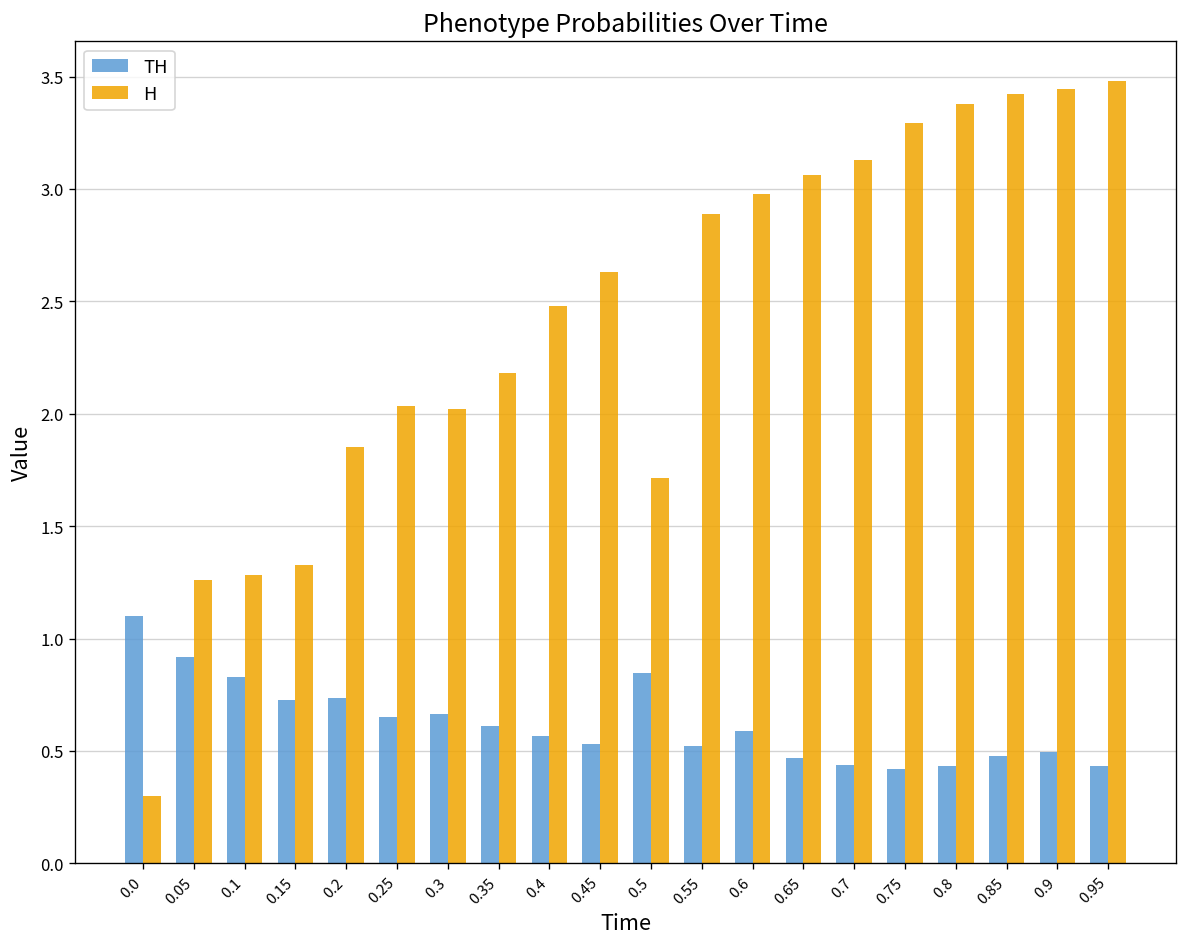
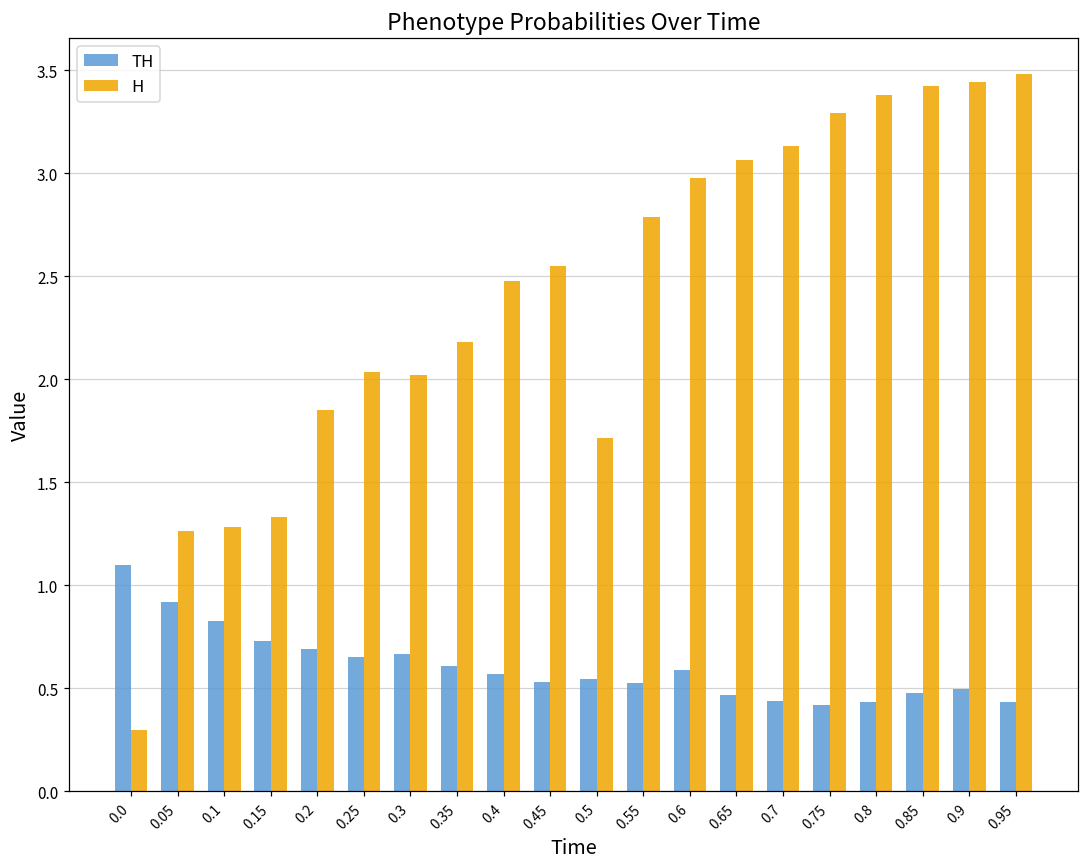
  {
    "TH": {
      "0.0": 1.10,
      "0.05": 0.92,
      "0.1": 0.83,
      "0.15": 0.73,
-     "0.2": 0.73,
+     "0.2": 0.69,
      "0.25": 0.65,
      "0.3": 0.66,
      "0.35": 0.61,
      "0.4": 0.57,
      "0.45": 0.53,
-     "0.5": 0.85,
+     "0.5": 0.54,
      "0.55": 0.52,
      "0.6": 0.59,
      "0.65": 0.47,
      "0.7": 0.44,
      "0.75": 0.42,
      "0.8": 0.44,
      "0.85": 0.48,
      "0.9": 0.50,
      "0.95": 0.43
    },
    "H": {
      "0.0": 0.30,
      "0.05": 1.26,
      "0.1": 1.28,
      "0.15": 1.33,
      "0.2": 1.85,
      "0.25": 2.03,
      "0.3": 2.02,
      "0.35": 2.18,
      "0.4": 2.48,
-     "0.45": 2.63,
+     "0.45": 2.55,
      "0.5": 1.71,
-     "0.55": 2.89,
+     "0.55": 2.78,
      "0.6": 2.98,
      "0.65": 3.06,
      "0.7": 3.13,
      "0.75": 3.29,
      "0.8": 3.38,
      "0.85": 3.42,
      "0.9": 3.44,
      "0.95": 3.48
    }
  }
